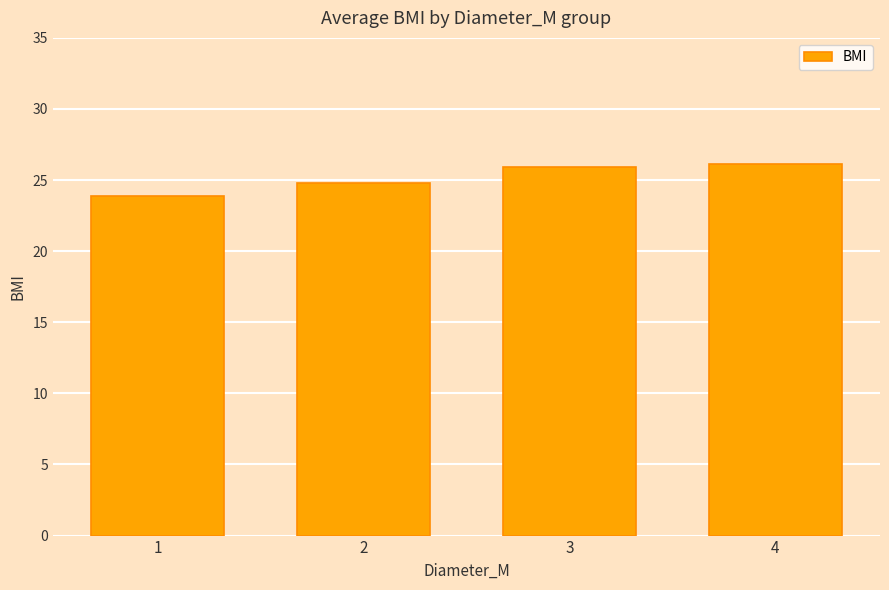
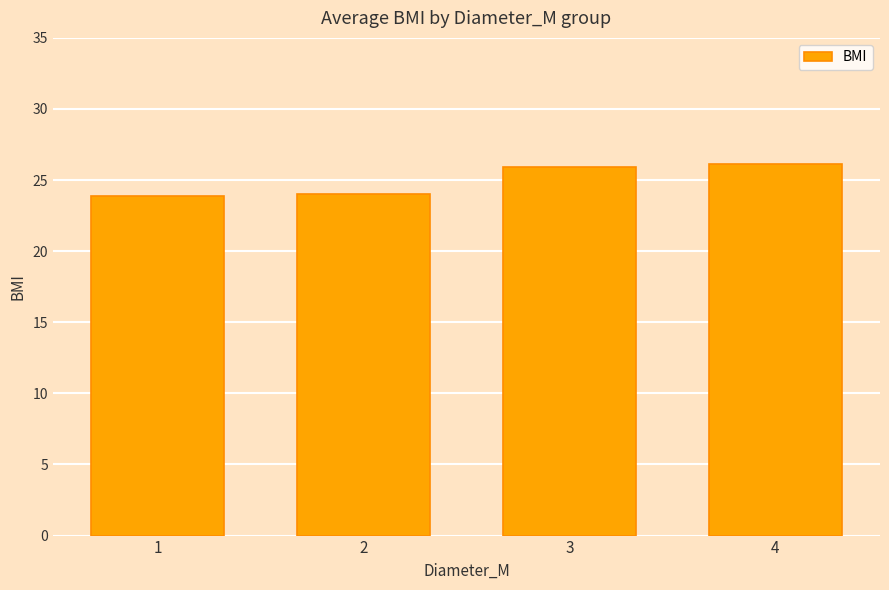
  {
    "1": 23.9,
-   "2": 24.8,
+   "2": 24.0,
    "3": 25.9,
    "4": 26.1
  }
